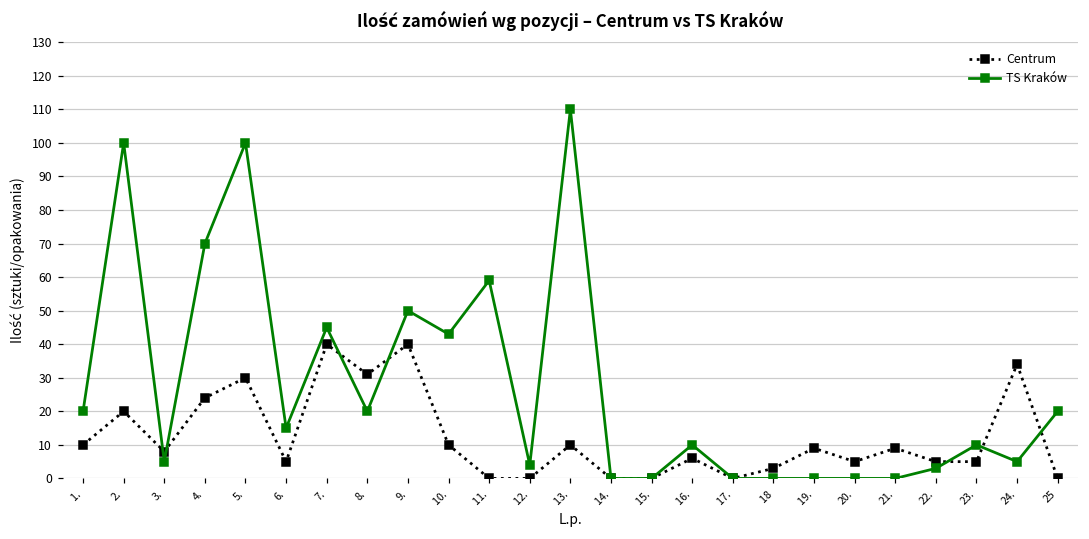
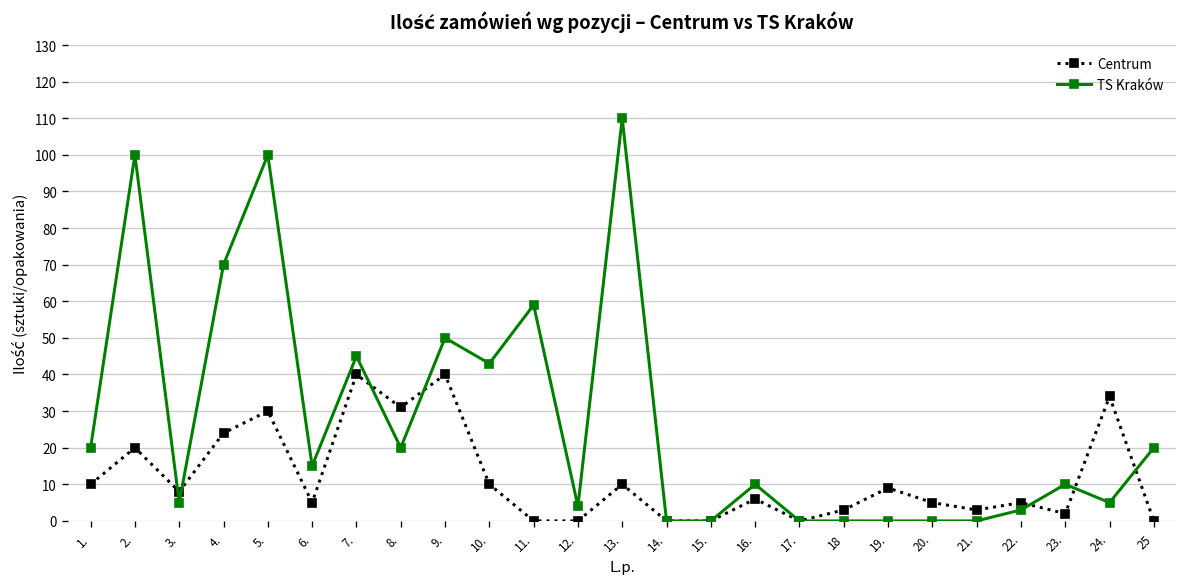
  {
    "Centrum": {
      "1.": 10,
      "2.": 20,
      "3.": 8,
      "4.": 24,
      "5.": 30,
      "6.": 5,
      "7.": 40,
      "8.": 31,
      "9.": 40,
      "10.": 10,
      "11.": 0,
      "12.": 0,
      "13.": 10,
      "16.": 6,
      "18": 3,
      "19.": 9,
      "20.": 5,
-     "21.": 9,
+     "21.": 3,
      "22.": 5,
-     "23.": 5,
+     "23.": 2,
      "24.": 34,
      "25": 0
    },
    "TS Kraków": {
      "1.": 20,
      "2.": 100,
      "3.": 5,
      "4.": 70,
      "5.": 100,
      "6.": 15,
      "7.": 45,
      "8.": 20,
      "9.": 50,
      "10.": 43,
      "11.": 59,
      "12.": 4,
      "13.": 110,
      "16.": 10,
      "18": 0,
      "19.": 0,
      "20.": 0,
      "21.": 0,
      "22.": 3,
      "23.": 10,
      "24.": 5,
      "25": 20
    }
  }
